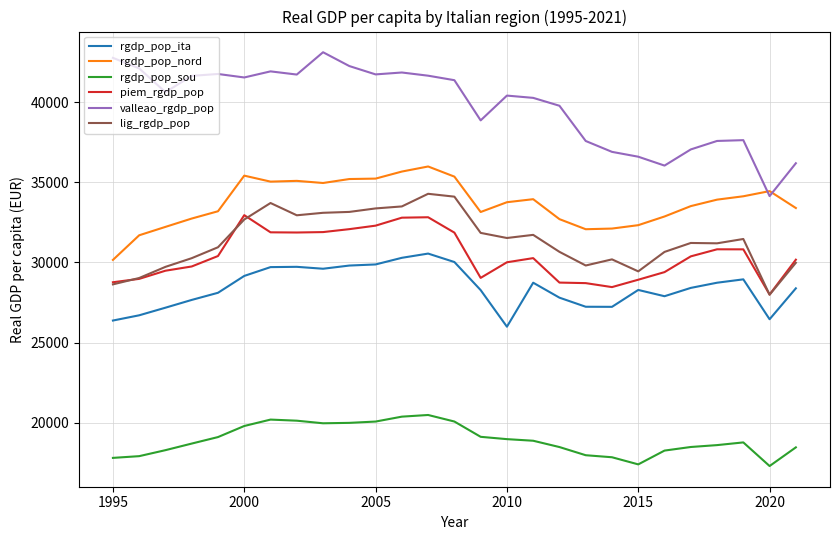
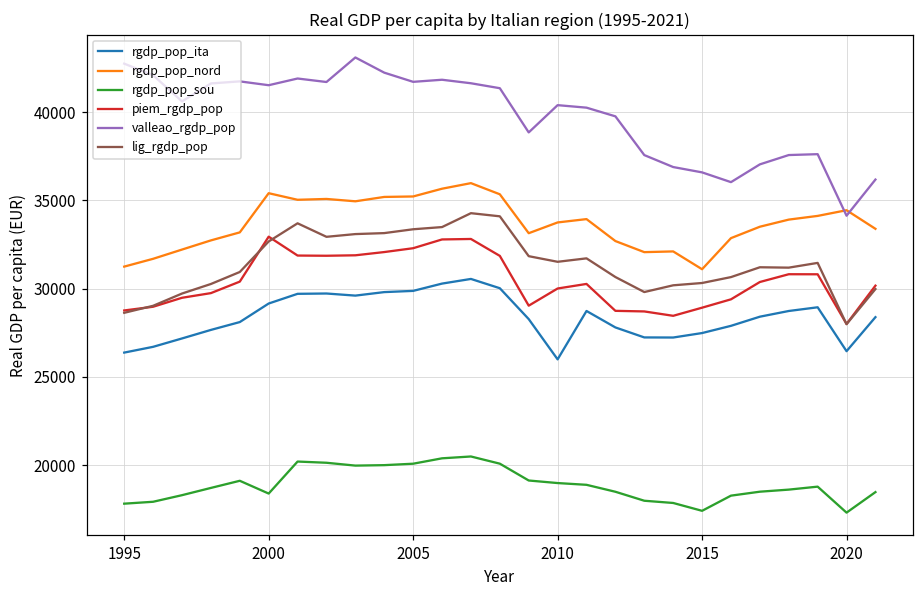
  {
    "rgdp_pop_ita": {
      "1995": 26400,
      "2000": 29200,
      "2005": 29900,
      "2010": 26000,
-     "2015": 28300,
+     "2015": 27500,
      "2020": 26500
    },
    "rgdp_pop_nord": {
-     "1995": 30200,
+     "1995": 31200,
      "2000": 35400,
      "2005": 35200,
      "2010": 33800,
-     "2015": 32300,
+     "2015": 31100,
      "2020": 34400
    },
    "rgdp_pop_sou": {
      "1995": 17800,
-     "2000": 19800,
+     "2000": 18400,
      "2005": 20100,
      "2010": 19000,
      "2015": 17400,
      "2020": 17300
    },
    "piem_rgdp_pop": {
      "2000": 32900,
      "2005": 32300,
      "2010": 30000,
      "2015": 28900
    },
    "valleao_rgdp_pop": {
      "2000": 41500,
      "2005": 41700,
      "2010": 40400,
      "2015": 36600,
      "2020": 34100
    },
    "lig_rgdp_pop": {
      "2000": 32700,
      "2005": 33400,
      "2010": 31500,
-     "2015": 29400
+     "2015": 30300
    }
  }
